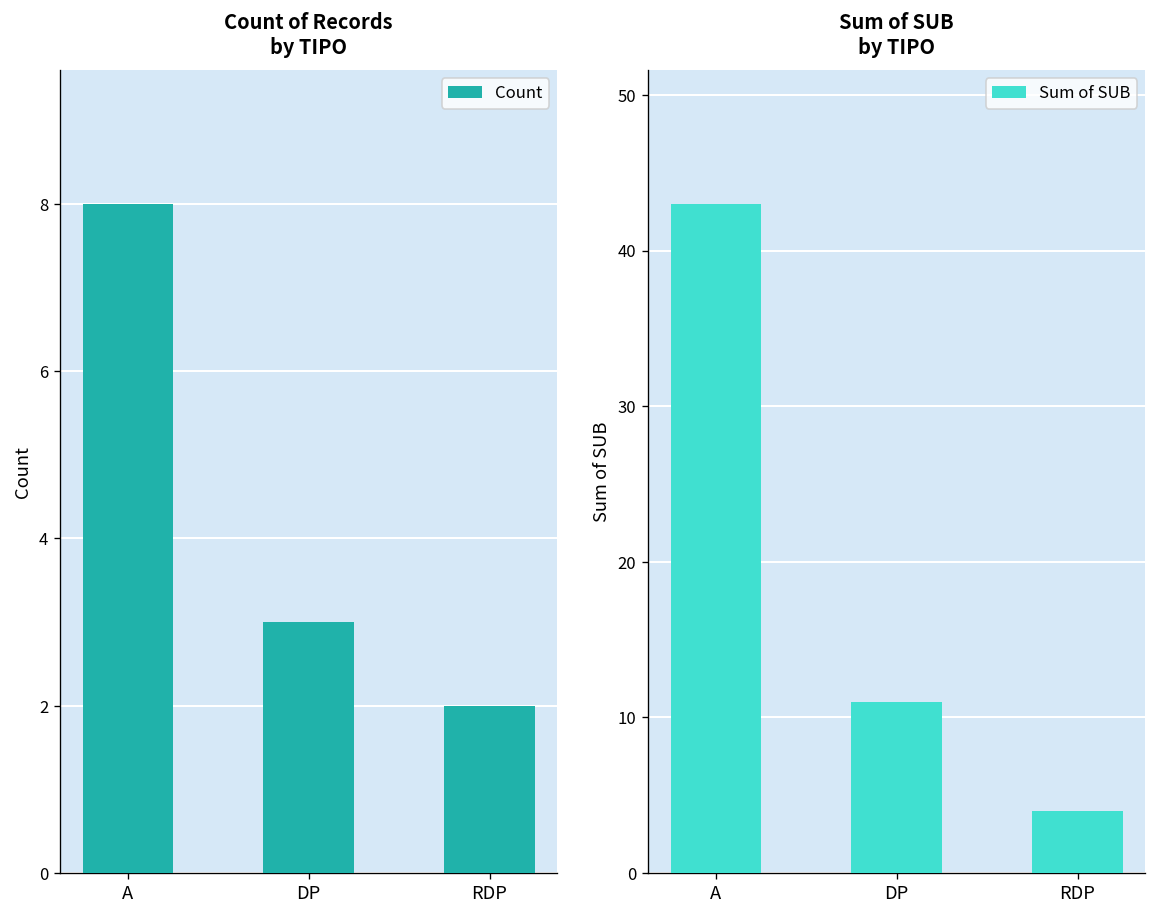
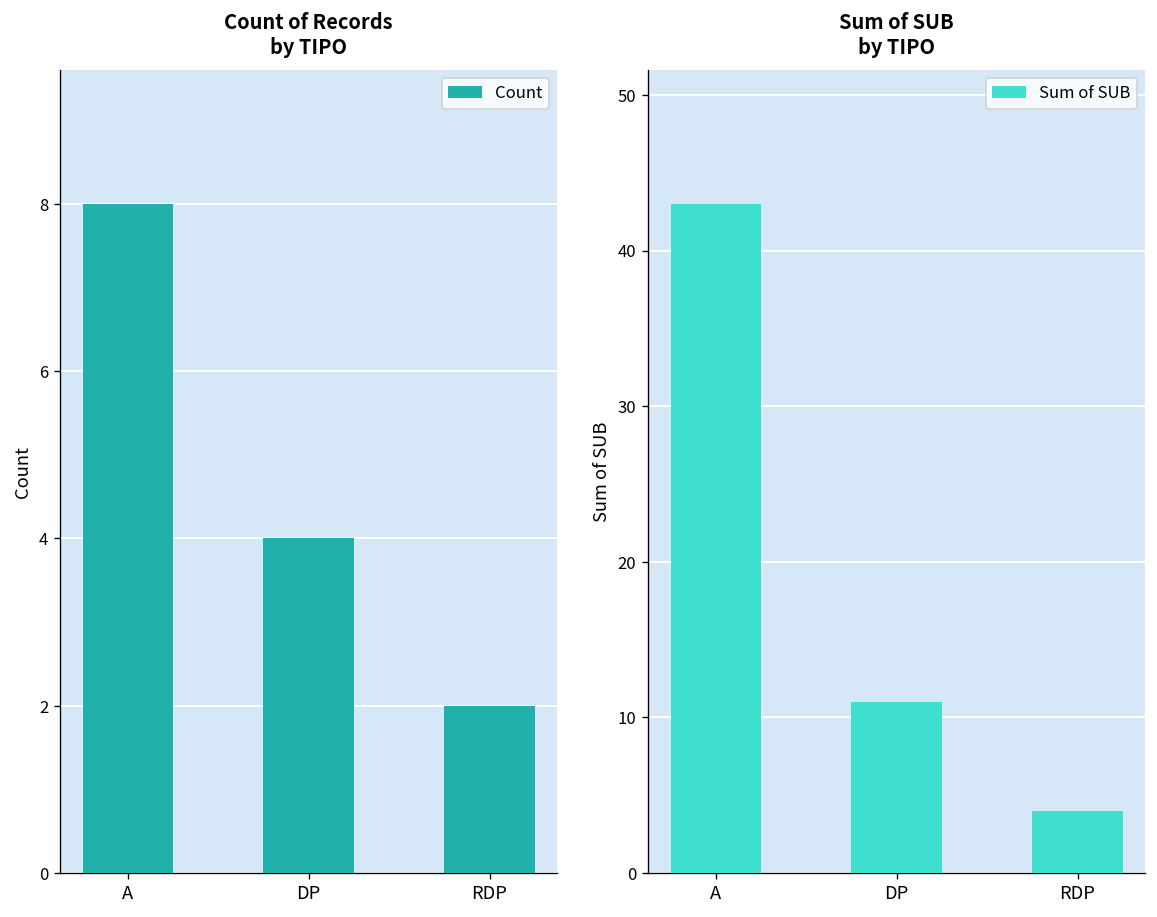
  {
    "Count of Records by TIPO": {
      "A": 8,
-     "DP": 3,
+     "DP": 4,
      "RDP": 2
    },
    "Sum of SUB by TIPO": {
      "A": 43.0,
      "DP": 11.0,
      "RDP": 4.0
    }
  }
